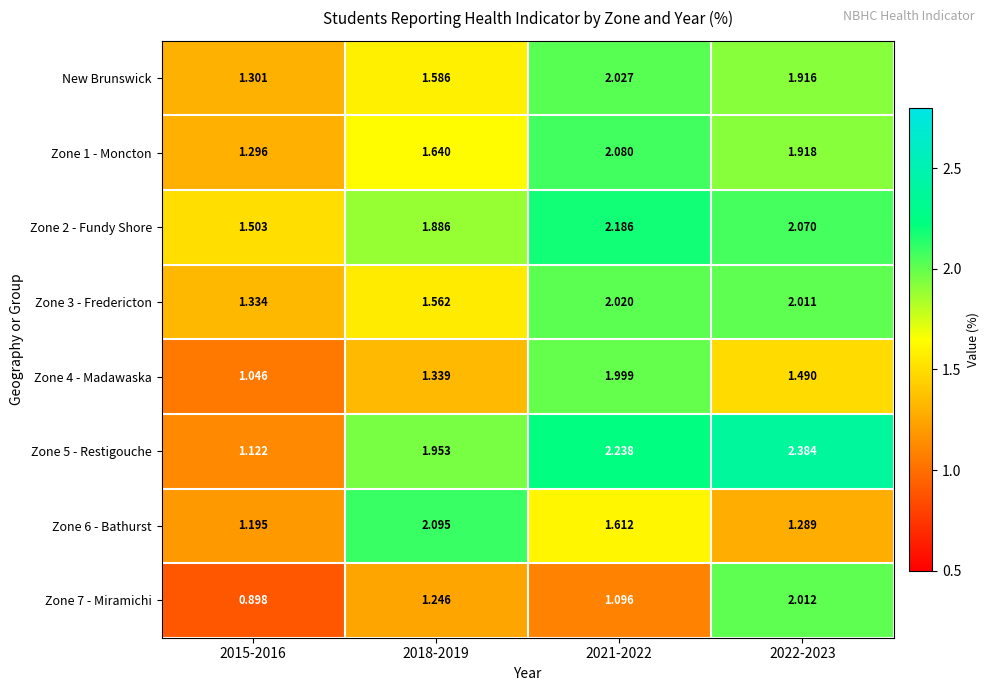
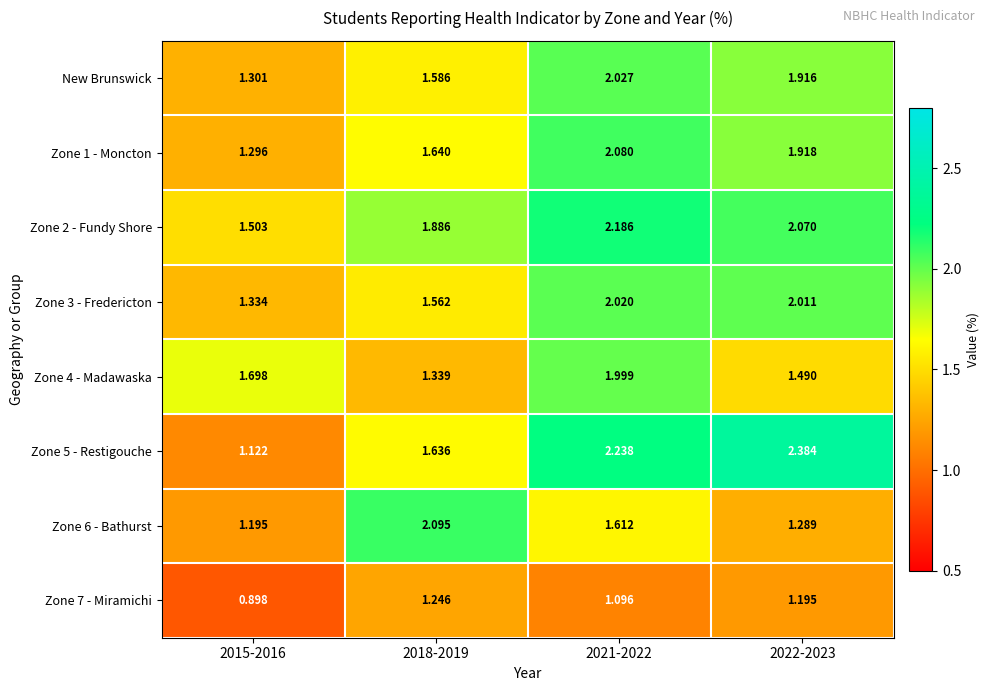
  {
    "New Brunswick": {
      "2015-2016": 1.301,
      "2018-2019": 1.586,
      "2021-2022": 2.027,
      "2022-2023": 1.916
    },
    "Zone 1 - Moncton": {
      "2015-2016": 1.296,
      "2018-2019": 1.640,
      "2021-2022": 2.080,
      "2022-2023": 1.918
    },
    "Zone 2 - Fundy Shore": {
      "2015-2016": 1.503,
      "2018-2019": 1.886,
      "2021-2022": 2.186,
      "2022-2023": 2.070
    },
    "Zone 3 - Fredericton": {
      "2015-2016": 1.334,
      "2018-2019": 1.562,
      "2021-2022": 2.020,
      "2022-2023": 2.011
    },
    "Zone 4 - Madawaska": {
-     "2015-2016": 1.046,
+     "2015-2016": 1.698,
      "2018-2019": 1.339,
      "2021-2022": 1.999,
      "2022-2023": 1.490
    },
    "Zone 5 - Restigouche": {
      "2015-2016": 1.122,
-     "2018-2019": 1.953,
+     "2018-2019": 1.636,
      "2021-2022": 2.238,
      "2022-2023": 2.384
    },
    "Zone 6 - Bathurst": {
      "2015-2016": 1.195,
      "2018-2019": 2.095,
      "2021-2022": 1.612,
      "2022-2023": 1.289
    },
    "Zone 7 - Miramichi": {
      "2015-2016": 0.898,
      "2018-2019": 1.246,
      "2021-2022": 1.096,
-     "2022-2023": 2.012
+     "2022-2023": 1.195
    }
  }
